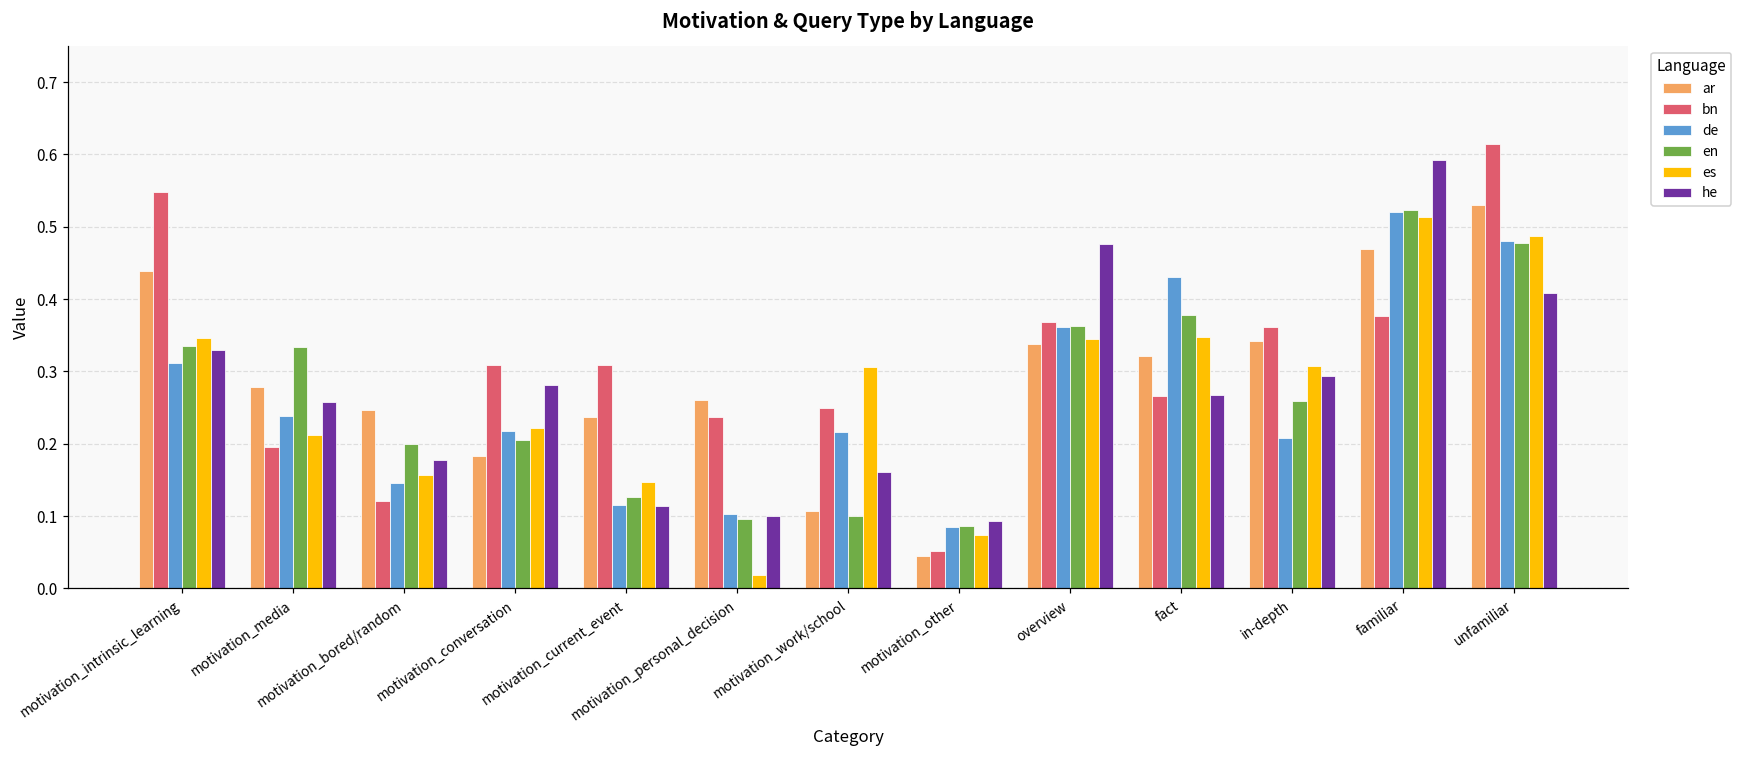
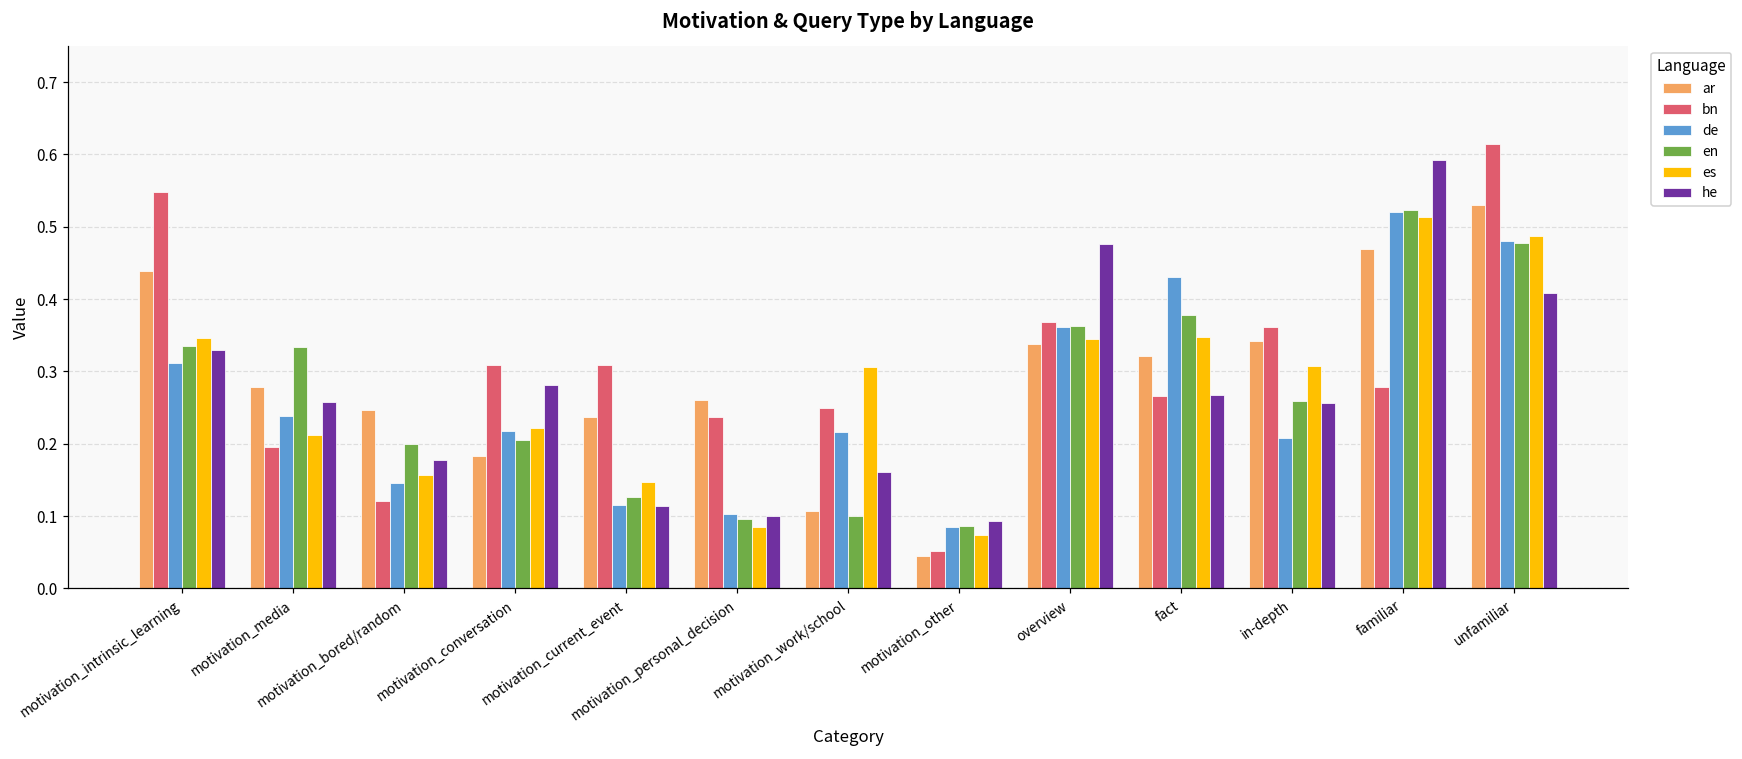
  {
    "ar": {
      "motivation_intrinsic_learning": 0.44,
      "motivation_media": 0.28,
      "motivation_bored/random": 0.25,
      "motivation_conversation": 0.18,
      "motivation_current_event": 0.24,
      "motivation_personal_decision": 0.26,
      "motivation_work/school": 0.11,
      "motivation_other": 0.04,
      "overview": 0.34,
      "fact": 0.32,
      "in-depth": 0.34,
      "familiar": 0.47,
      "unfamiliar": 0.53
    },
    "bn": {
      "motivation_intrinsic_learning": 0.55,
      "motivation_media": 0.20,
      "motivation_bored/random": 0.12,
      "motivation_conversation": 0.31,
      "motivation_current_event": 0.31,
      "motivation_personal_decision": 0.24,
      "motivation_work/school": 0.25,
      "motivation_other": 0.05,
      "overview": 0.37,
      "fact": 0.27,
      "in-depth": 0.36,
-     "familiar": 0.38,
+     "familiar": 0.28,
      "unfamiliar": 0.61
    },
    "de": {
      "motivation_intrinsic_learning": 0.31,
      "motivation_media": 0.24,
      "motivation_bored/random": 0.15,
      "motivation_conversation": 0.22,
      "motivation_current_event": 0.12,
      "motivation_personal_decision": 0.10,
      "motivation_work/school": 0.22,
      "motivation_other": 0.08,
      "overview": 0.36,
      "fact": 0.43,
      "in-depth": 0.21,
      "familiar": 0.52,
      "unfamiliar": 0.48
    },
    "en": {
      "motivation_intrinsic_learning": 0.34,
      "motivation_media": 0.33,
      "motivation_bored/random": 0.20,
      "motivation_conversation": 0.21,
      "motivation_current_event": 0.13,
      "motivation_personal_decision": 0.10,
      "motivation_work/school": 0.10,
      "motivation_other": 0.09,
      "overview": 0.36,
      "fact": 0.38,
      "in-depth": 0.26,
      "familiar": 0.52,
      "unfamiliar": 0.48
    },
    "es": {
      "motivation_intrinsic_learning": 0.35,
      "motivation_media": 0.21,
      "motivation_bored/random": 0.16,
      "motivation_conversation": 0.22,
      "motivation_current_event": 0.15,
-     "motivation_personal_decision": 0.02,
+     "motivation_personal_decision": 0.09,
      "motivation_work/school": 0.31,
      "motivation_other": 0.07,
      "overview": 0.35,
      "fact": 0.35,
      "in-depth": 0.31,
      "familiar": 0.51,
      "unfamiliar": 0.49
    },
    "he": {
      "motivation_intrinsic_learning": 0.33,
      "motivation_media": 0.26,
      "motivation_bored/random": 0.18,
      "motivation_conversation": 0.28,
      "motivation_current_event": 0.11,
      "motivation_personal_decision": 0.10,
      "motivation_work/school": 0.16,
      "motivation_other": 0.09,
      "overview": 0.48,
      "fact": 0.27,
-     "in-depth": 0.29,
+     "in-depth": 0.26,
      "familiar": 0.59,
      "unfamiliar": 0.41
    }
  }
